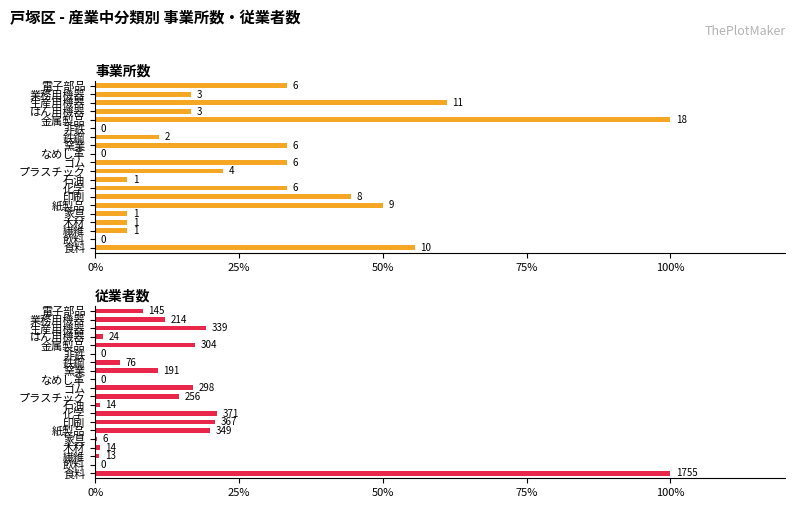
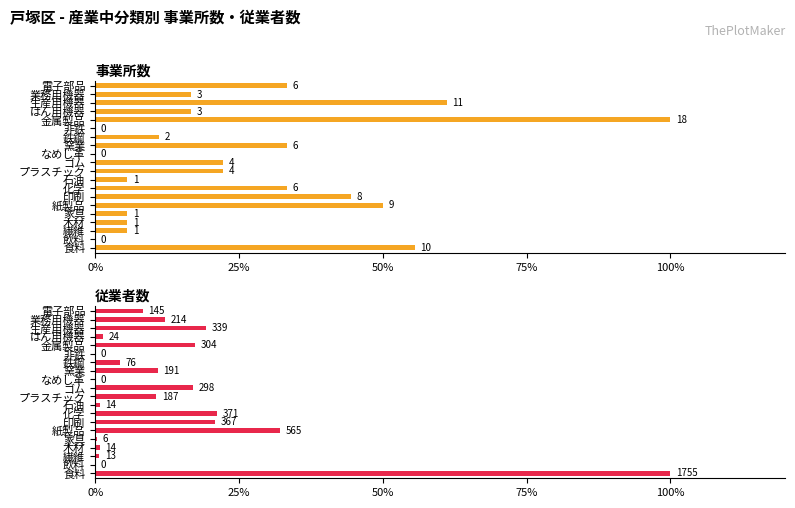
  {
    "事業所数": {
      "なめし革": 0,
-     "ゴム": 6
+     "ゴム": 4
    },
    "従業者数": {
      "なめし革": 0,
-     "プラスチック": 256,
-     "紙製品": 349
+     "プラスチック": 187,
+     "紙製品": 565
    }
  }
